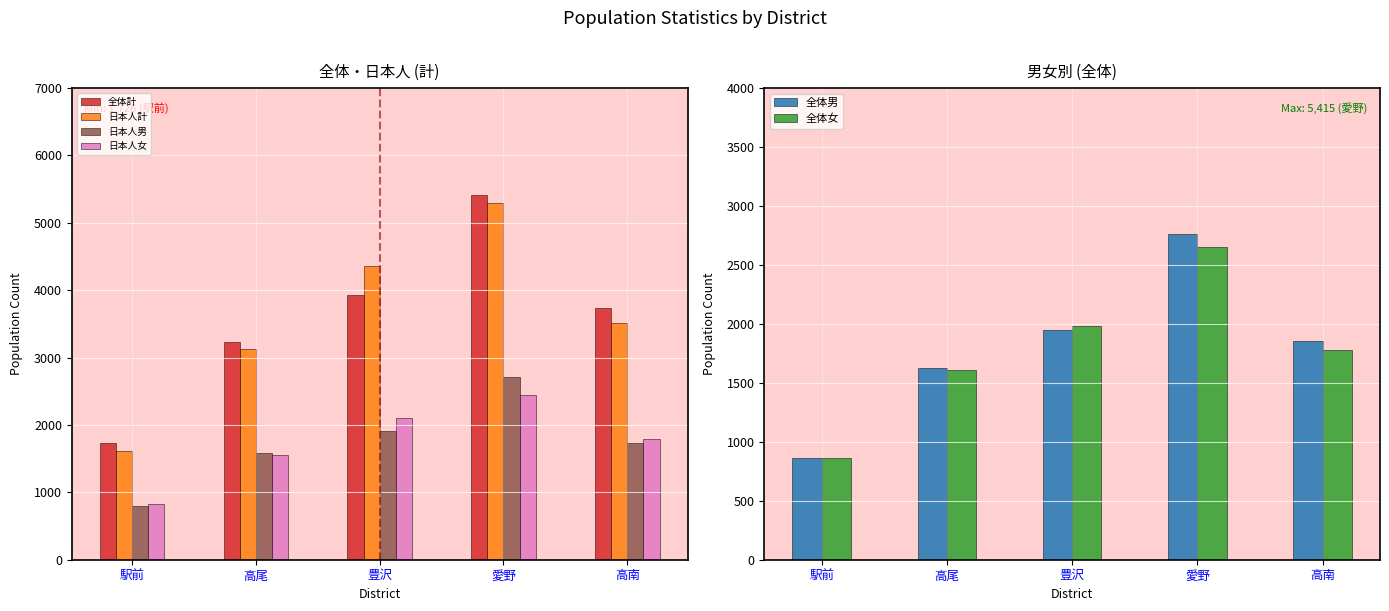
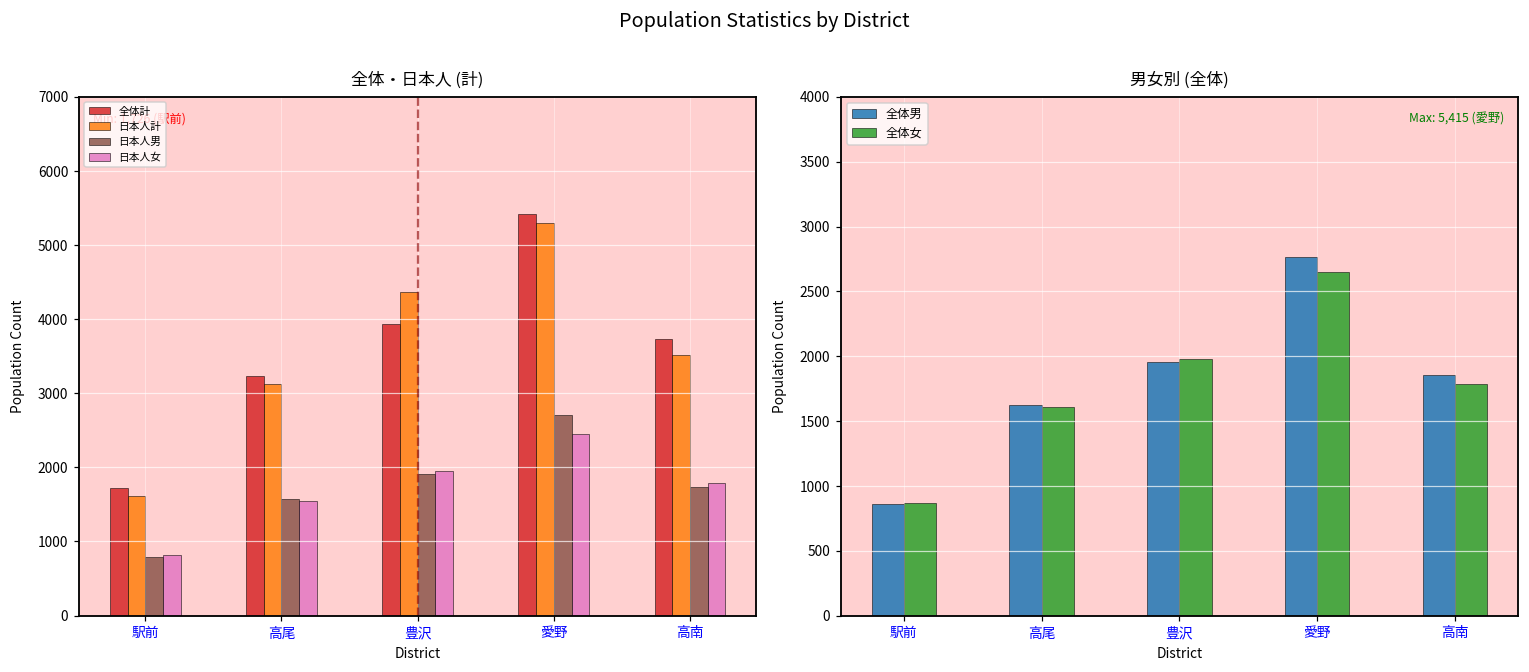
  {
    "全体・日本人 (計)": {
      "全体計": {
        "駅前": 1700,
        "高尾": 3200,
        "豊沢": 3900,
        "愛野": 5400,
        "高南": 3700
      },
      "日本人計": {
        "駅前": 1600,
        "高尾": 3100,
        "豊沢": 4400,
        "愛野": 5300,
        "高南": 3500
      },
      "日本人男": {
        "駅前": 800,
        "高尾": 1600,
        "豊沢": 1900,
        "愛野": 2700,
        "高南": 1700
      },
      "日本人女": {
        "駅前": 800,
        "高尾": 1500,
-       "豊沢": 2100,
+       "豊沢": 1900,
        "愛野": 2400,
        "高南": 1800
      }
    },
    "男女別 (全体)": {
      "全体男": {
        "駅前": 860,
        "高尾": 1620,
        "豊沢": 1950,
        "愛野": 2760,
        "高南": 1850
      },
      "全体女": {
        "駅前": 870,
        "高尾": 1610,
        "豊沢": 1980,
        "愛野": 2650,
        "高南": 1780
      }
    }
  }
